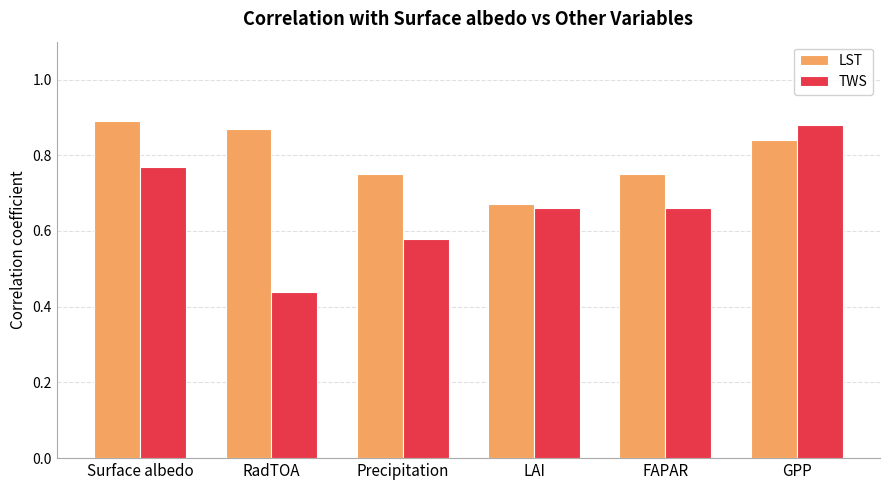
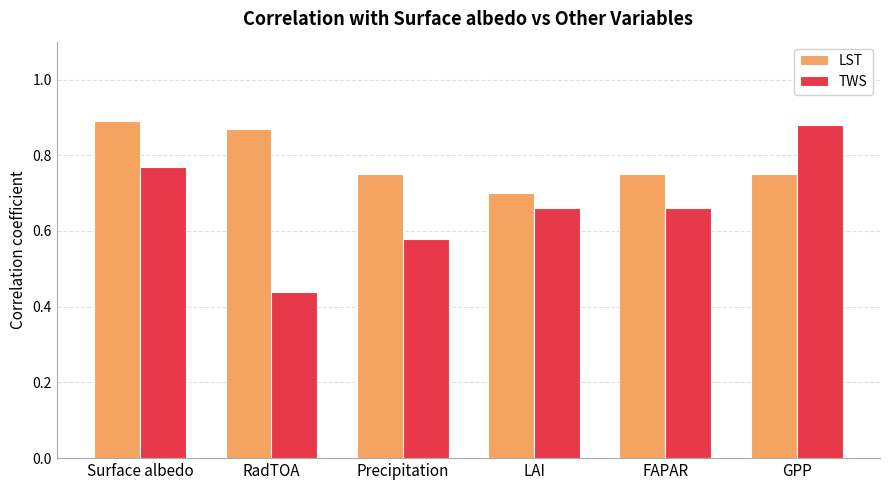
  {
    "LST": {
      "Surface albedo": 0.89,
      "RadTOA": 0.87,
      "Precipitation": 0.75,
-     "LAI": 0.67,
+     "LAI": 0.70,
      "FAPAR": 0.75,
-     "GPP": 0.84
+     "GPP": 0.75
    },
    "TWS": {
      "Surface albedo": 0.77,
      "RadTOA": 0.44,
      "Precipitation": 0.58,
      "LAI": 0.66,
      "FAPAR": 0.66,
      "GPP": 0.88
    }
  }
